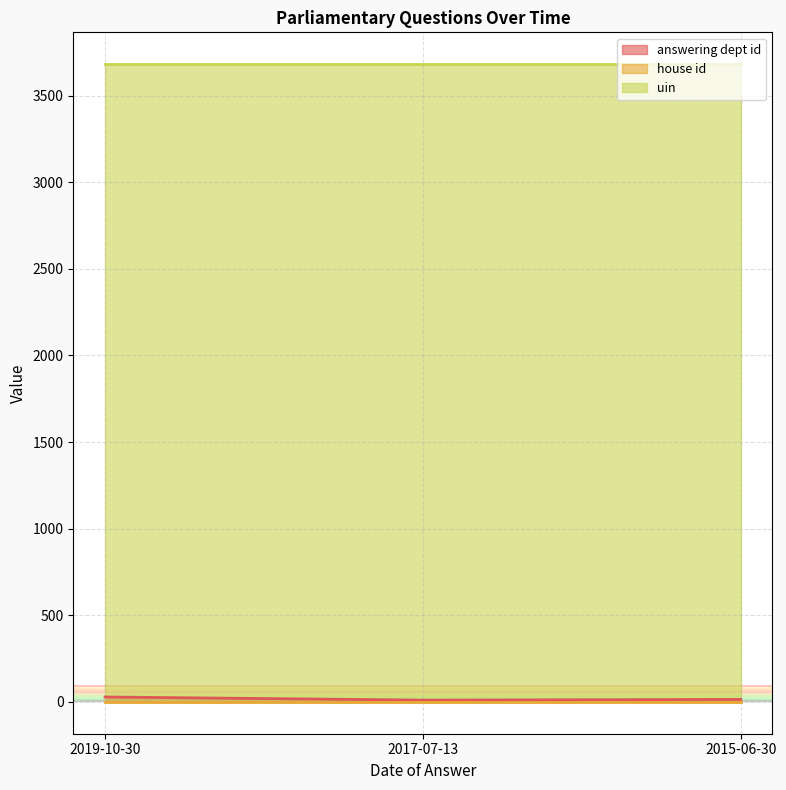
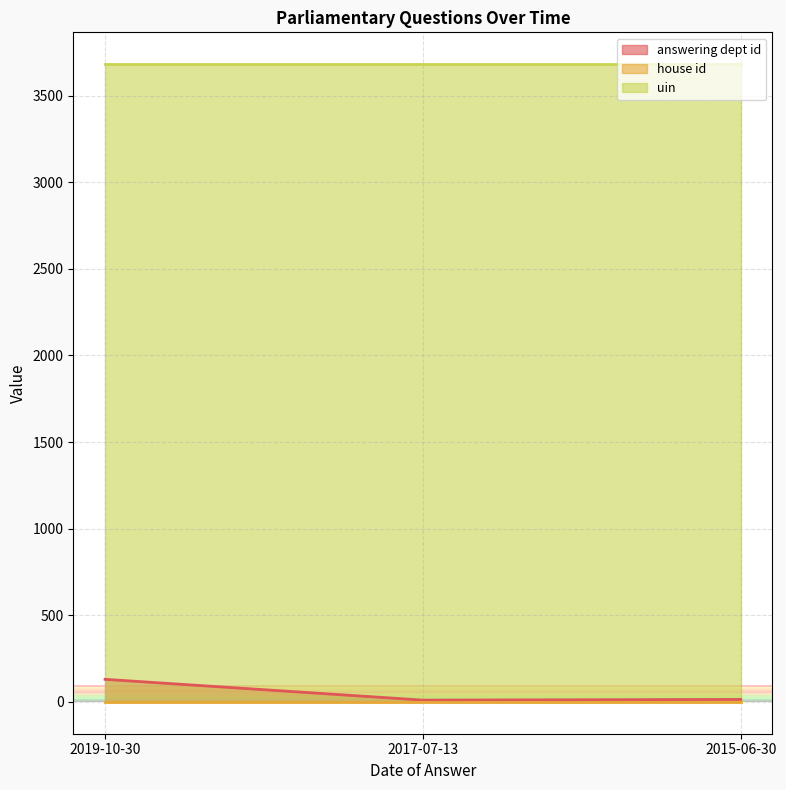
  {
    "answering dept id": {
-     "2019-10-30": 30
+     "2019-10-30": 130
    }
  }
